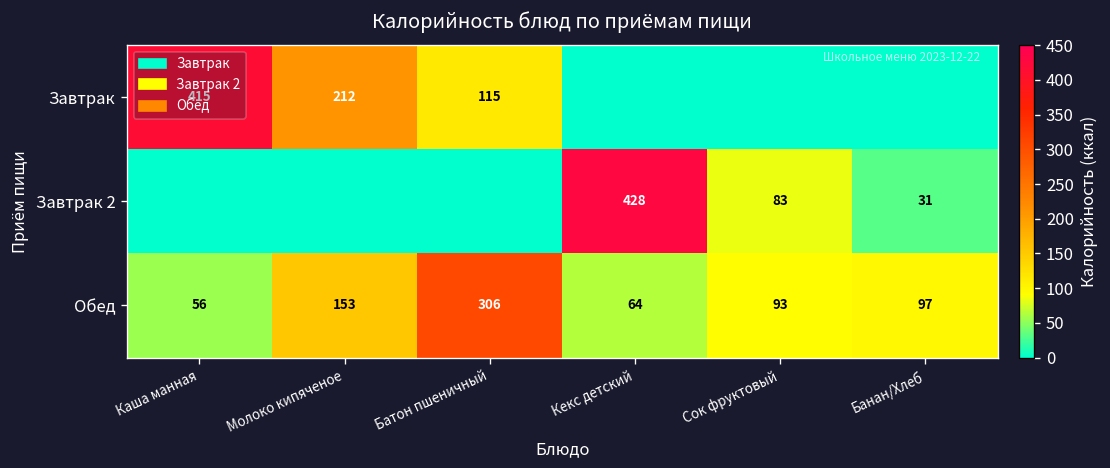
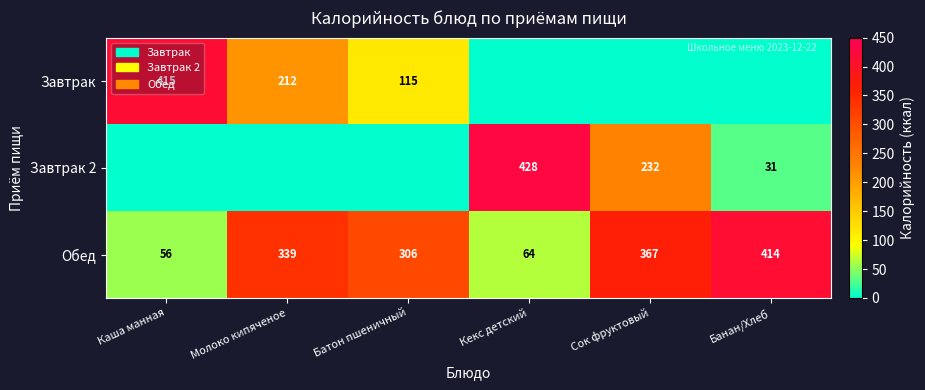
  {
    "Завтрак": {
      "Молоко кипяченое": 212,
      "Батон пшеничный": 115
    },
    "Завтрак 2": {
      "Кекс детский": 428,
-     "Сок фруктовый": 83,
+     "Сок фруктовый": 232,
      "Банан/Хлеб": 31
    },
    "Обед": {
      "Каша манная": 56,
-     "Молоко кипяченое": 153,
+     "Молоко кипяченое": 339,
      "Батон пшеничный": 306,
      "Кекс детский": 64,
-     "Сок фруктовый": 93,
-     "Банан/Хлеб": 97
+     "Сок фруктовый": 367,
+     "Банан/Хлеб": 414
    }
  }
